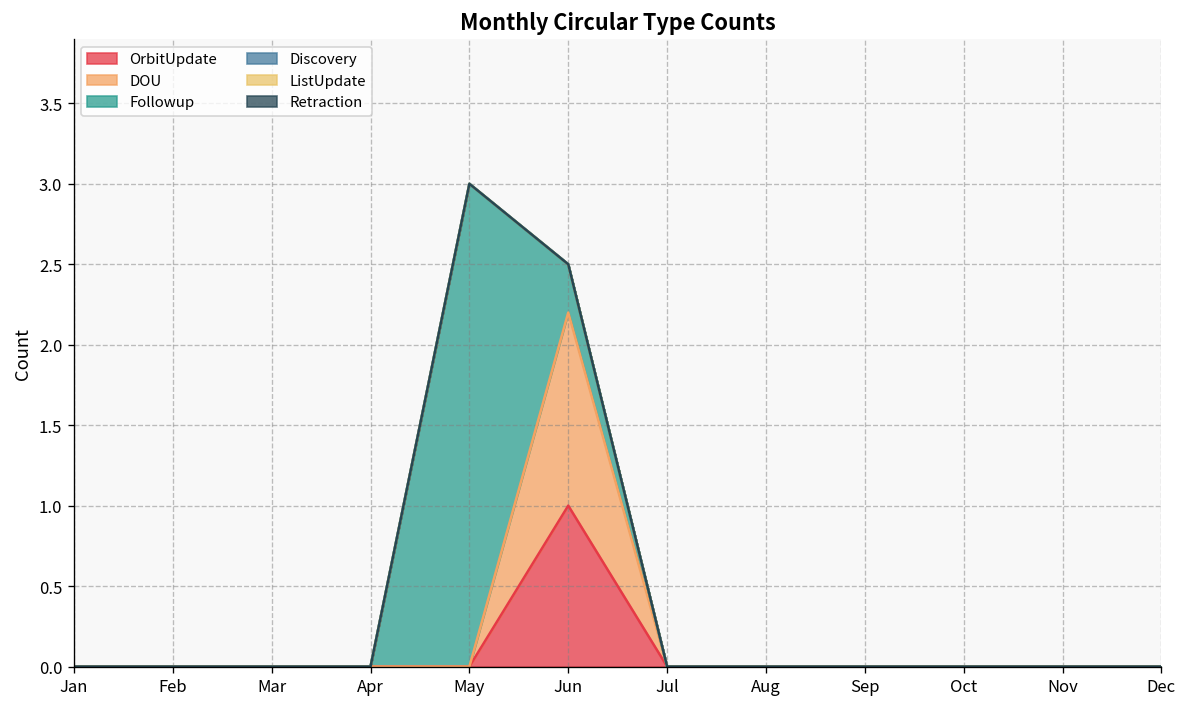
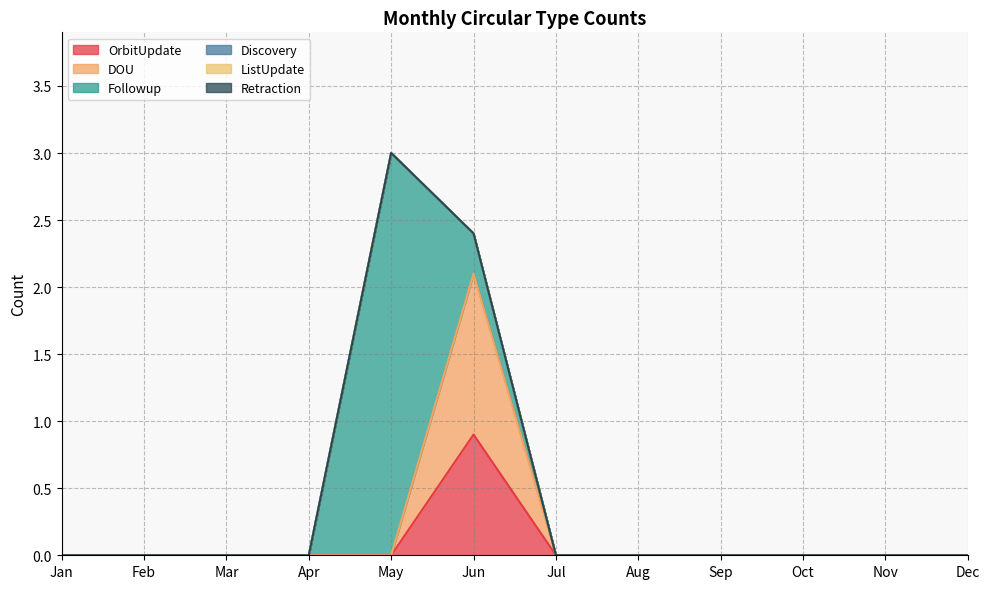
  {
    "OrbitUpdate": {
-     "Jun": 1.0
+     "Jun": 0.9
    },
    "DOU": {
      "Jun": 1.2
    }
  }
